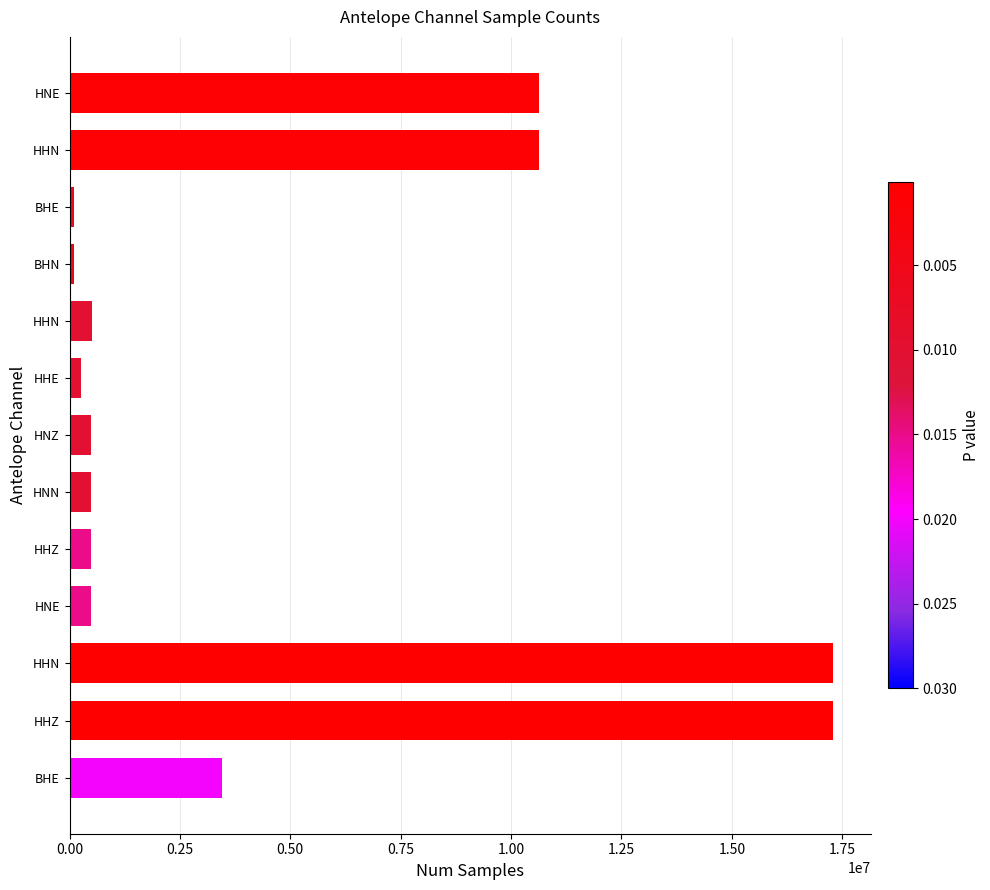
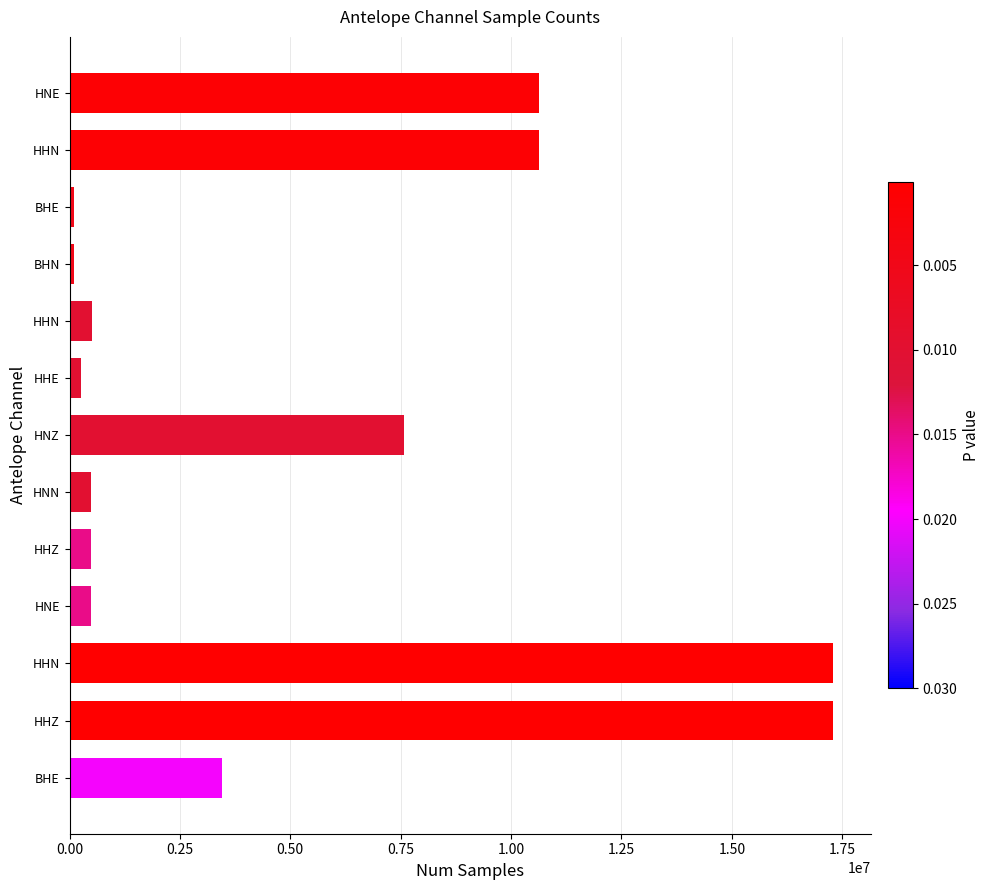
  {
    "BHN": 100000,
    "HHE": 300000,
-   "HNZ": 500000,
+   "HNZ": 7600000,
    "HNN": 500000
  }
